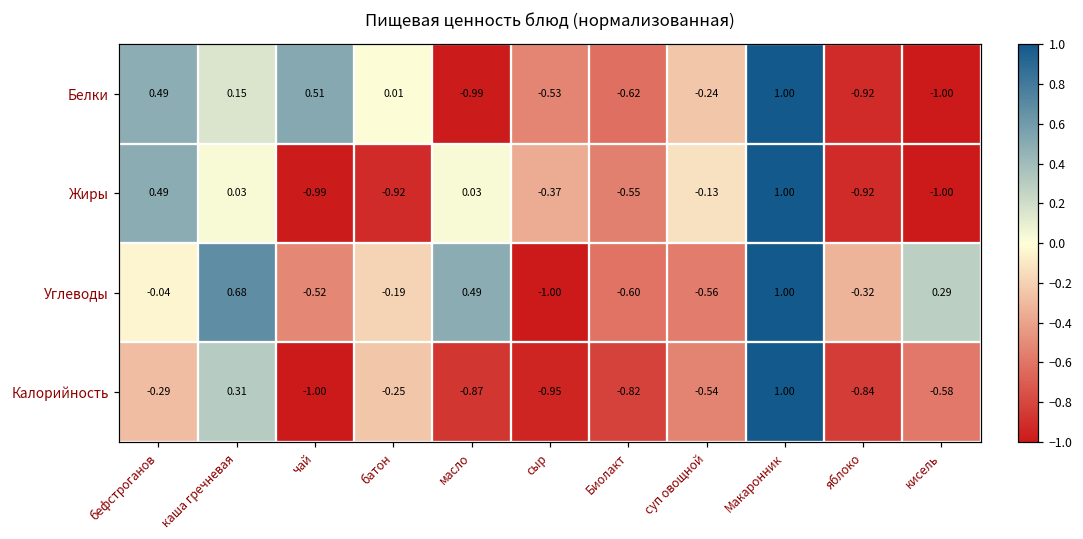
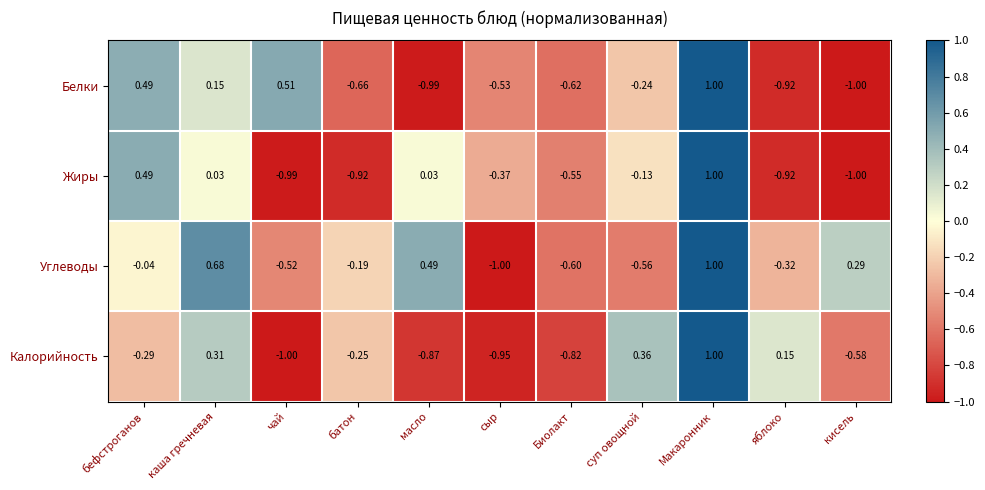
  {
    "Белки": {
      "бефстроганов": 0.49,
      "каша гречневая": 0.15,
      "чай": 0.51,
-     "батон": 0.01,
+     "батон": -0.66,
      "масло": -0.99,
      "сыр": -0.53,
      "Биолакт": -0.62,
      "суп овощной": -0.24,
      "Макаронник": 1.00,
      "яблоко": -0.92,
      "кисель": -1.00
    },
    "Жиры": {
      "бефстроганов": 0.49,
      "каша гречневая": 0.03,
      "чай": -0.99,
      "батон": -0.92,
      "масло": 0.03,
      "сыр": -0.37,
      "Биолакт": -0.55,
      "суп овощной": -0.13,
      "Макаронник": 1.00,
      "яблоко": -0.92,
      "кисель": -1.00
    },
    "Углеводы": {
      "бефстроганов": -0.04,
      "каша гречневая": 0.68,
      "чай": -0.52,
      "батон": -0.19,
      "масло": 0.49,
      "сыр": -1.00,
      "Биолакт": -0.60,
      "суп овощной": -0.56,
      "Макаронник": 1.00,
      "яблоко": -0.32,
      "кисель": 0.29
    },
    "Калорийность": {
      "бефстроганов": -0.29,
      "каша гречневая": 0.31,
      "чай": -1.00,
      "батон": -0.25,
      "масло": -0.87,
      "сыр": -0.95,
      "Биолакт": -0.82,
-     "суп овощной": -0.54,
+     "суп овощной": 0.36,
      "Макаронник": 1.00,
-     "яблоко": -0.84,
+     "яблоко": 0.15,
      "кисель": -0.58
    }
  }
